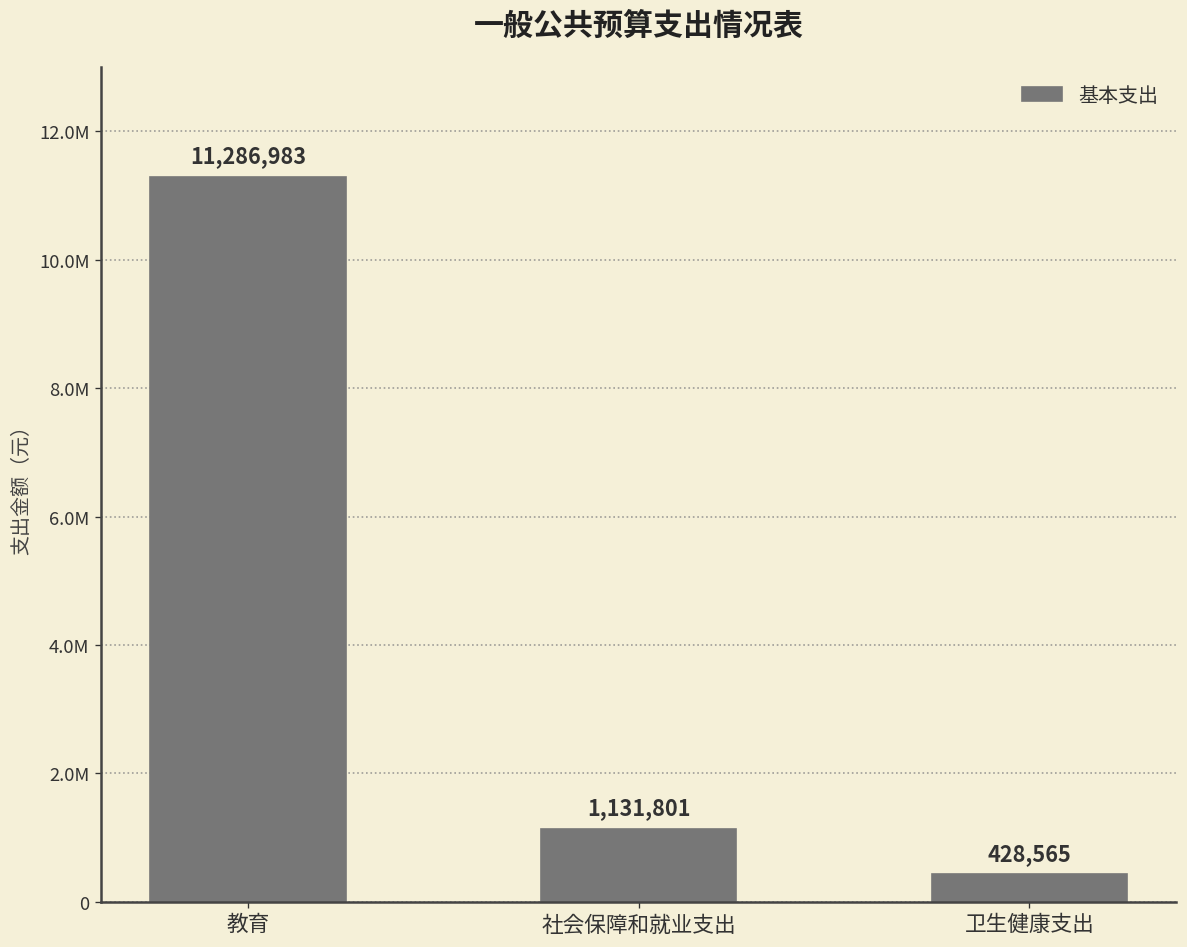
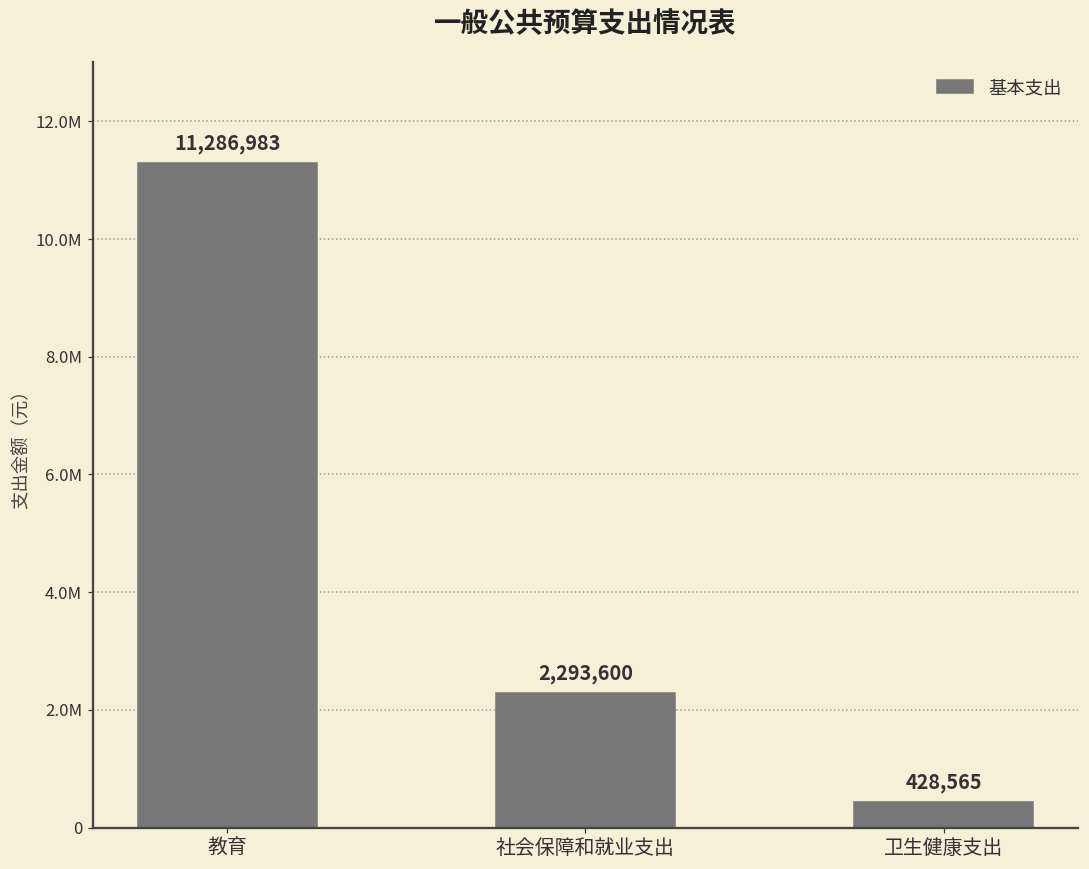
  {
    "教育": "11,286,983",
-   "社会保障和就业支出": "1,131,801",
+   "社会保障和就业支出": "2,293,600",
    "卫生健康支出": "428,565"
  }
